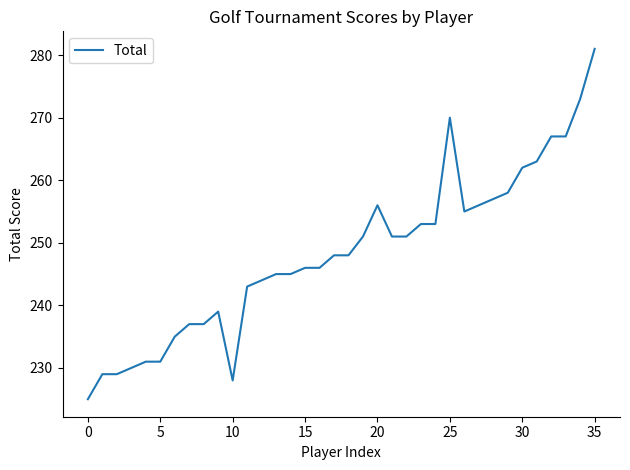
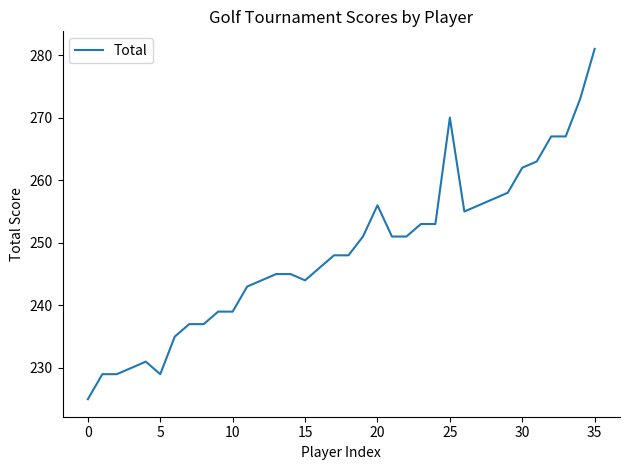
  {
    "0": 225,
-   "5": 231,
-   "10": 228,
-   "15": 246,
+   "5": 229,
+   "10": 239,
+   "15": 244,
    "20": 256,
    "25": 270,
    "30": 262,
    "35": 281
  }
